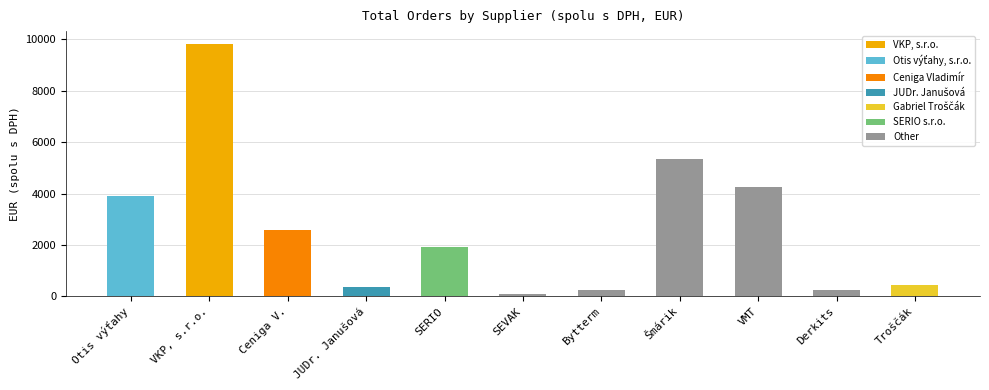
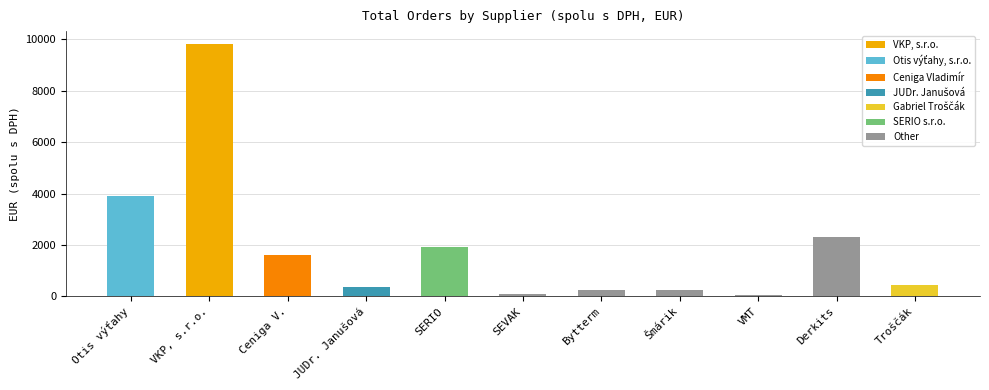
  {
    "Otis výťahy": 3900,
    "VKP, s.r.o.": 9800,
-   "Ceniga V.": 2600,
+   "Ceniga V.": 1600,
    "JUDr. Janušová": 400,
    "SERIO": 1900,
    "Bytterm": 200,
-   "Šmárik": 5300,
-   "VMT": 4300,
-   "Derkits": 300,
+   "Šmárik": 200,
+   "VMT": 100,
+   "Derkits": 2300,
    "Troščák": 400
  }
